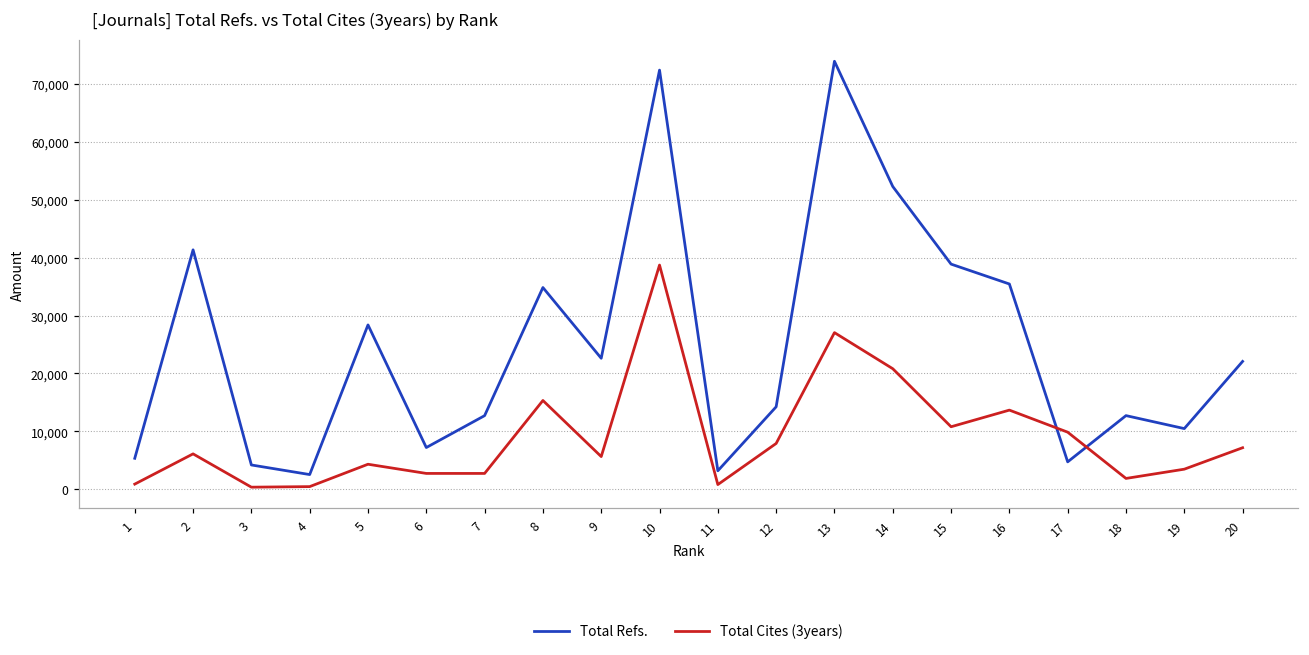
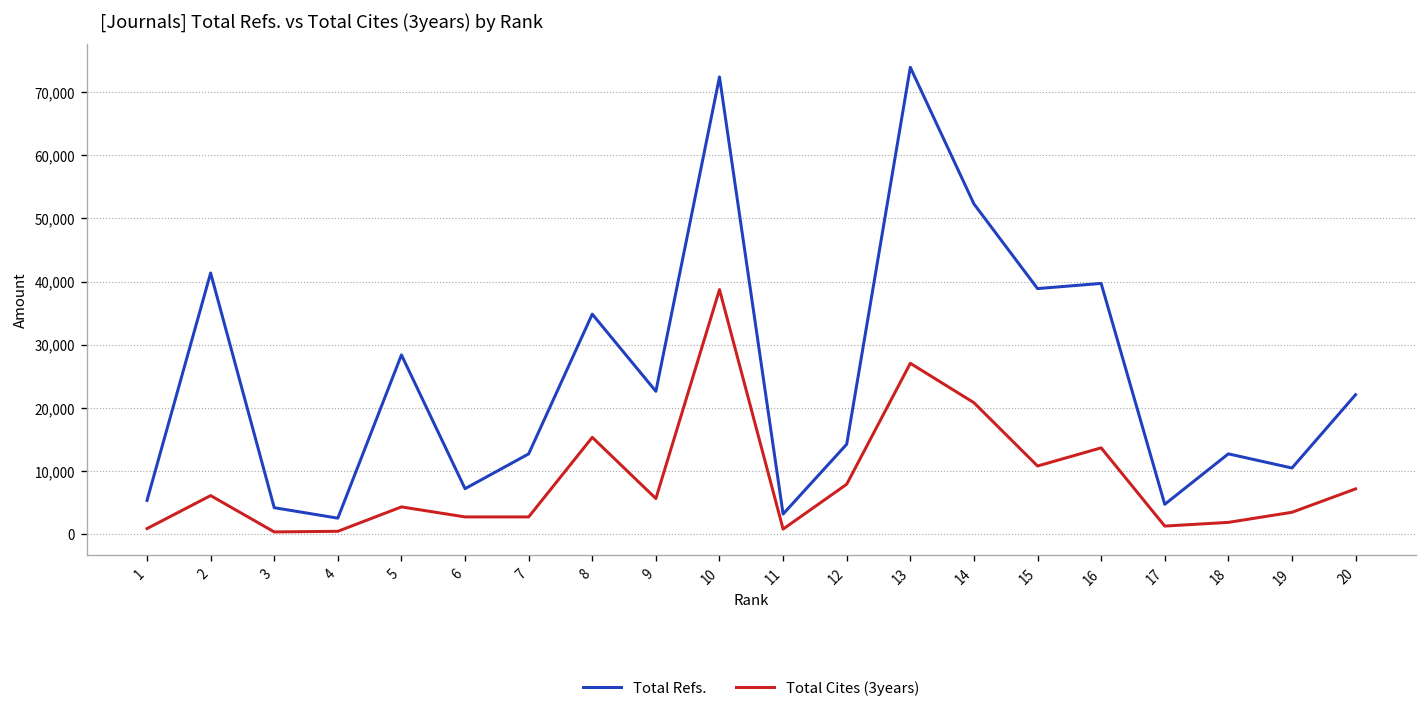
  {
    "Total Refs.": {
      "1": "5,000",
      "2": "41,000",
      "3": "4,000",
      "4": "3,000",
      "5": "28,000",
      "6": "7,000",
      "7": "13,000",
      "8": "35,000",
      "9": "23,000",
      "10": "72,000",
      "11": "3,000",
      "12": "14,000",
      "13": "74,000",
      "14": "52,000",
      "15": "39,000",
-     "16": "35,000",
+     "16": "40,000",
      "17": "5,000",
      "18": "13,000",
      "19": "10,000",
      "20": "22,000"
    },
    "Total Cites (3years)": {
      "1": "1,000",
      "2": "6,000",
      "3": "0",
      "4": "0",
      "5": "4,000",
      "6": "3,000",
      "7": "3,000",
      "8": "15,000",
      "9": "6,000",
      "10": "39,000",
      "11": "1,000",
      "12": "8,000",
      "13": "27,000",
      "14": "21,000",
      "15": "11,000",
      "16": "14,000",
-     "17": "10,000",
+     "17": "1,000",
      "18": "2,000",
      "19": "3,000",
      "20": "7,000"
    }
  }
